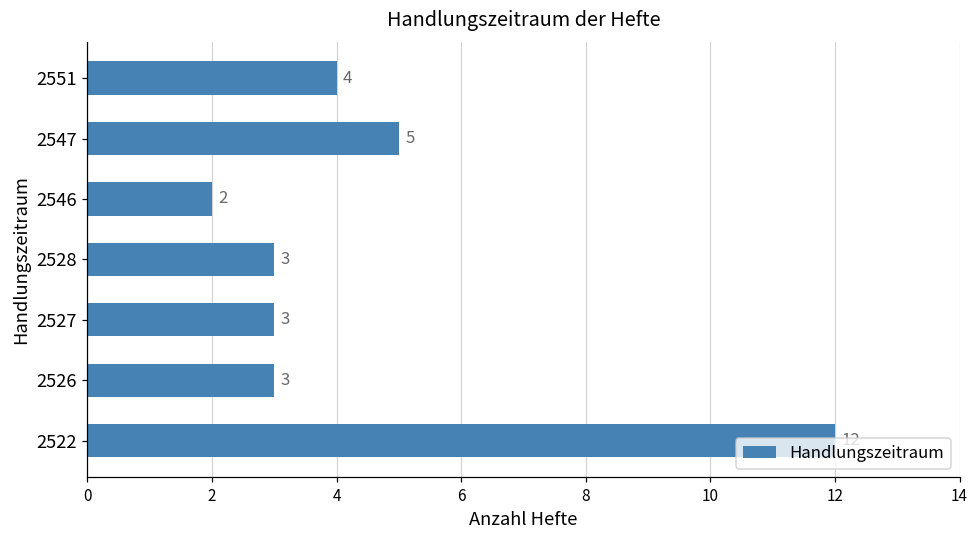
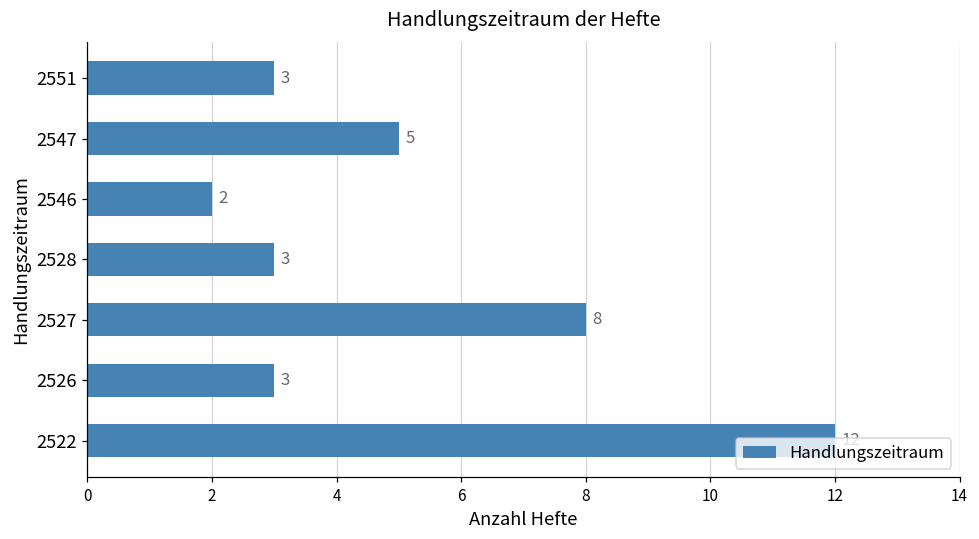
  {
-   "2551": 4,
+   "2551": 3,
    "2547": 5,
    "2546": 2,
    "2528": 3,
-   "2527": 3,
+   "2527": 8,
    "2526": 3
  }
